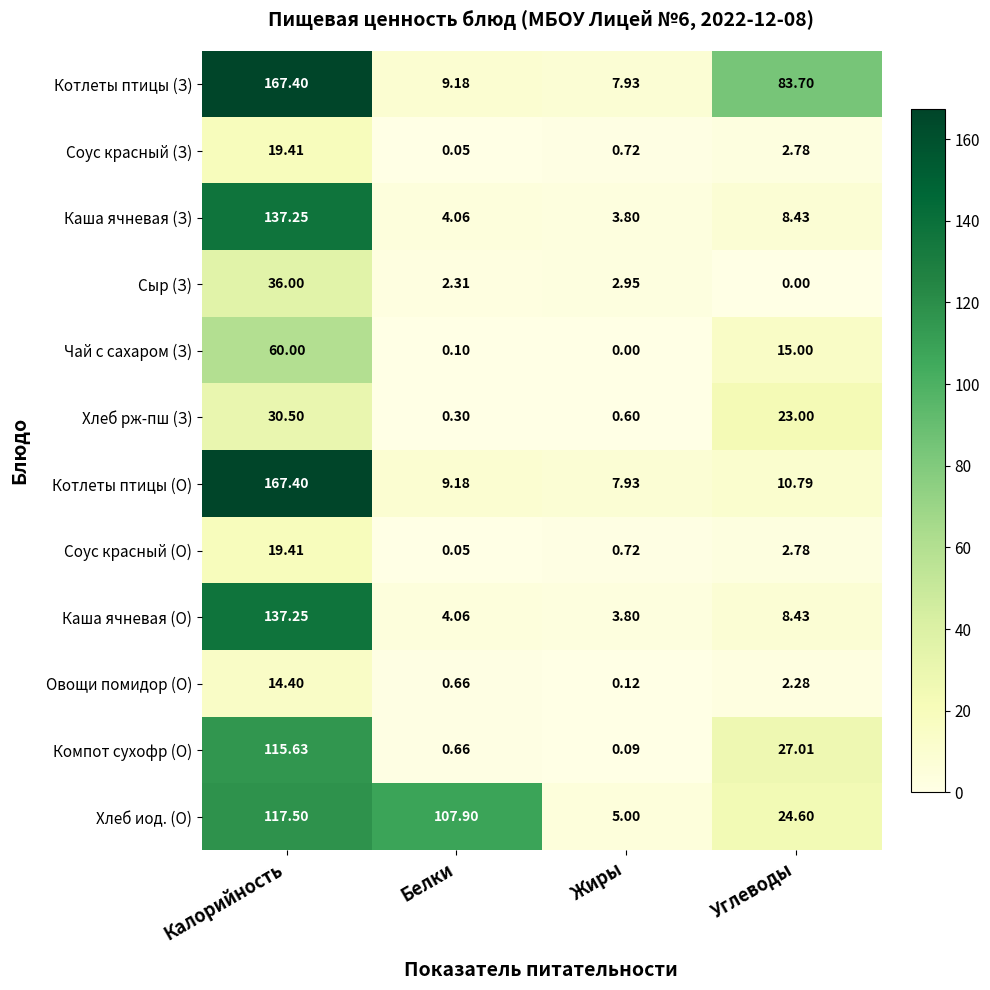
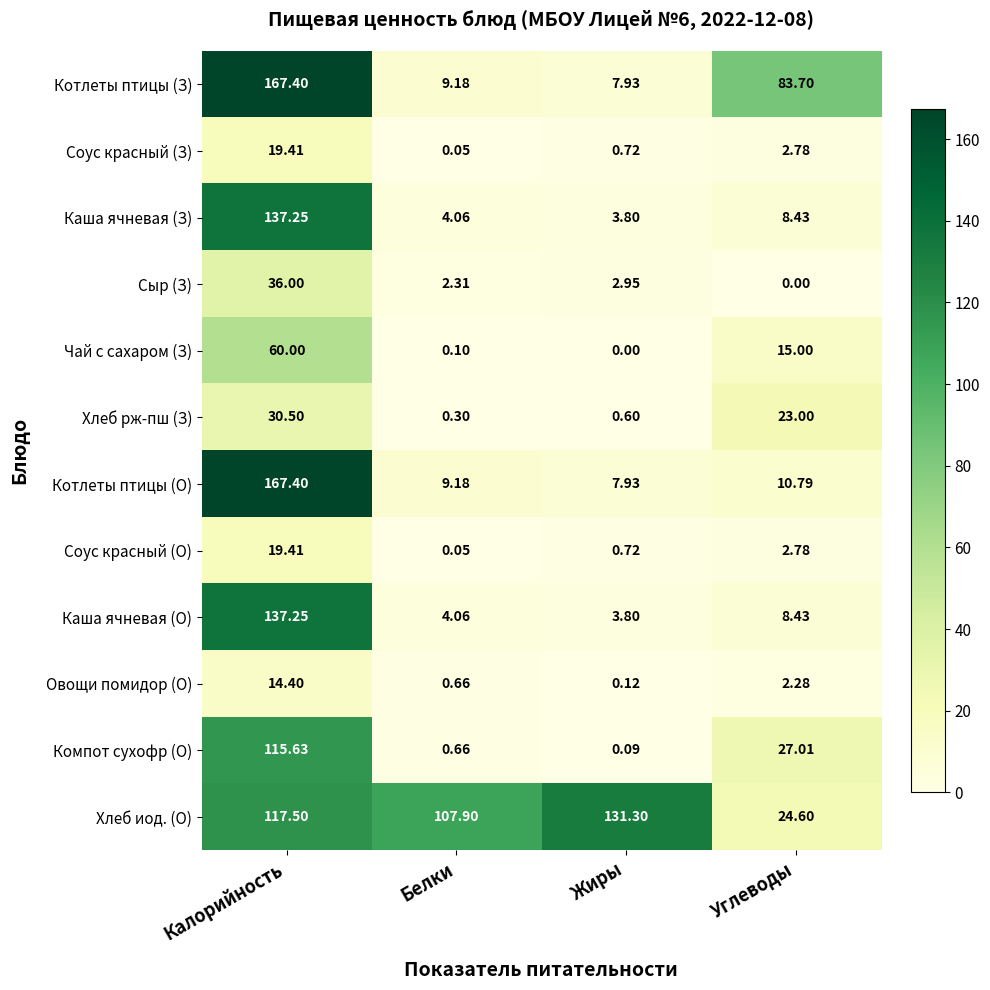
  {
    "Котлеты птицы (З)": {
      "Калорийность": 167.40,
      "Белки": 9.18,
      "Жиры": 7.93,
      "Углеводы": 83.70
    },
    "Соус красный (З)": {
      "Калорийность": 19.41,
      "Белки": 0.05,
      "Жиры": 0.72,
      "Углеводы": 2.78
    },
    "Каша ячневая (З)": {
      "Калорийность": 137.25,
      "Белки": 4.06,
      "Жиры": 3.80,
      "Углеводы": 8.43
    },
    "Сыр (З)": {
      "Калорийность": 36.00,
      "Белки": 2.31,
      "Жиры": 2.95,
      "Углеводы": 0.00
    },
    "Чай с сахаром (З)": {
      "Калорийность": 60.00,
      "Белки": 0.10,
      "Жиры": 0.00,
      "Углеводы": 15.00
    },
    "Хлеб рж-пш (З)": {
      "Калорийность": 30.50,
      "Белки": 0.30,
      "Жиры": 0.60,
      "Углеводы": 23.00
    },
    "Котлеты птицы (О)": {
      "Калорийность": 167.40,
      "Белки": 9.18,
      "Жиры": 7.93,
      "Углеводы": 10.79
    },
    "Соус красный (О)": {
      "Калорийность": 19.41,
      "Белки": 0.05,
      "Жиры": 0.72,
      "Углеводы": 2.78
    },
    "Каша ячневая (О)": {
      "Калорийность": 137.25,
      "Белки": 4.06,
      "Жиры": 3.80,
      "Углеводы": 8.43
    },
    "Овощи помидор (О)": {
      "Калорийность": 14.40,
      "Белки": 0.66,
      "Жиры": 0.12,
      "Углеводы": 2.28
    },
    "Компот сухофр (О)": {
      "Калорийность": 115.63,
      "Белки": 0.66,
      "Жиры": 0.09,
      "Углеводы": 27.01
    },
    "Хлеб иод. (О)": {
      "Калорийность": 117.50,
      "Белки": 107.90,
-     "Жиры": 5.00,
+     "Жиры": 131.30,
      "Углеводы": 24.60
    }
  }
